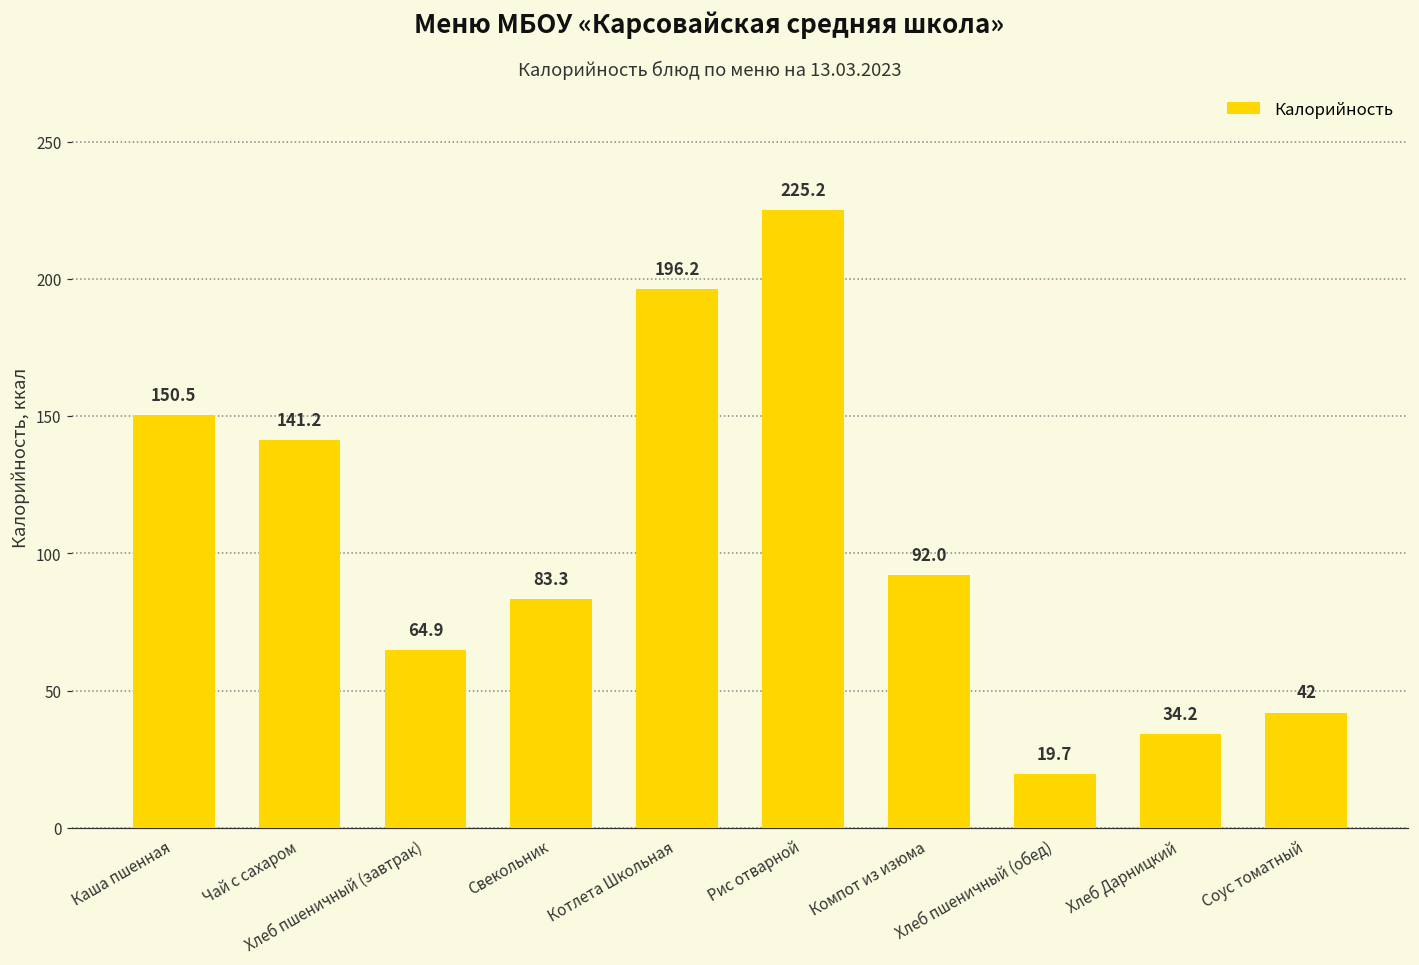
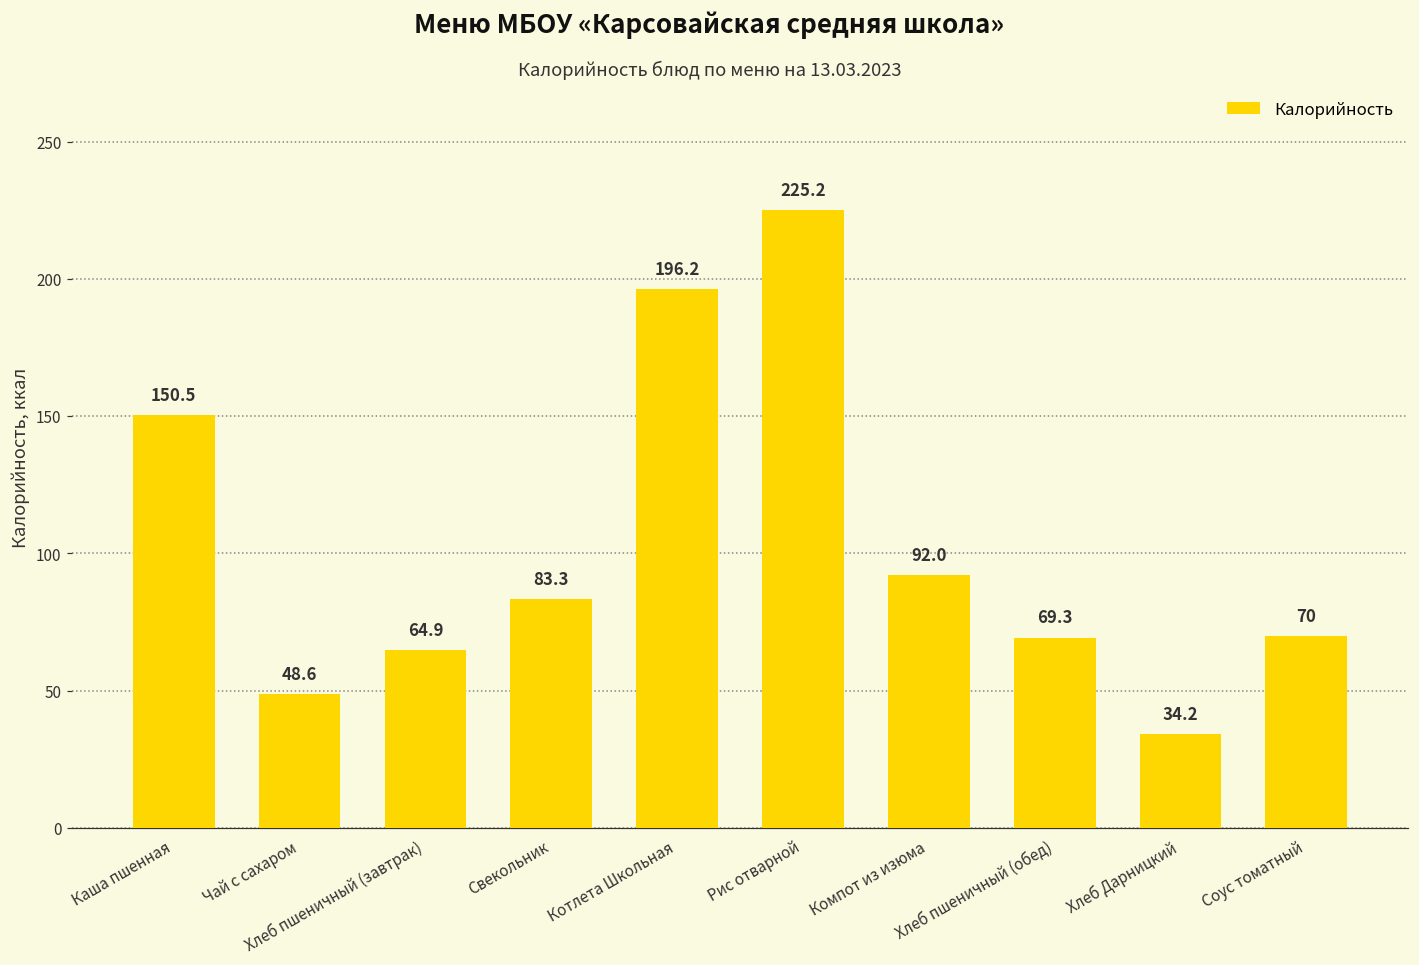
  {
    "Каша пшенная": 150.5,
-   "Чай с сахаром": 141.2,
+   "Чай с сахаром": 48.6,
    "Хлеб пшеничный (завтрак)": 64.9,
    "Свекольник": 83.3,
    "Котлета Школьная": 196.2,
    "Рис отварной": 225.2,
    "Компот из изюма": 92.0,
-   "Хлеб пшеничный (обед)": 19.7,
+   "Хлеб пшеничный (обед)": 69.3,
    "Хлеб Дарницкий": 34.2,
-   "Соус томатный": 42
+   "Соус томатный": 70
  }
